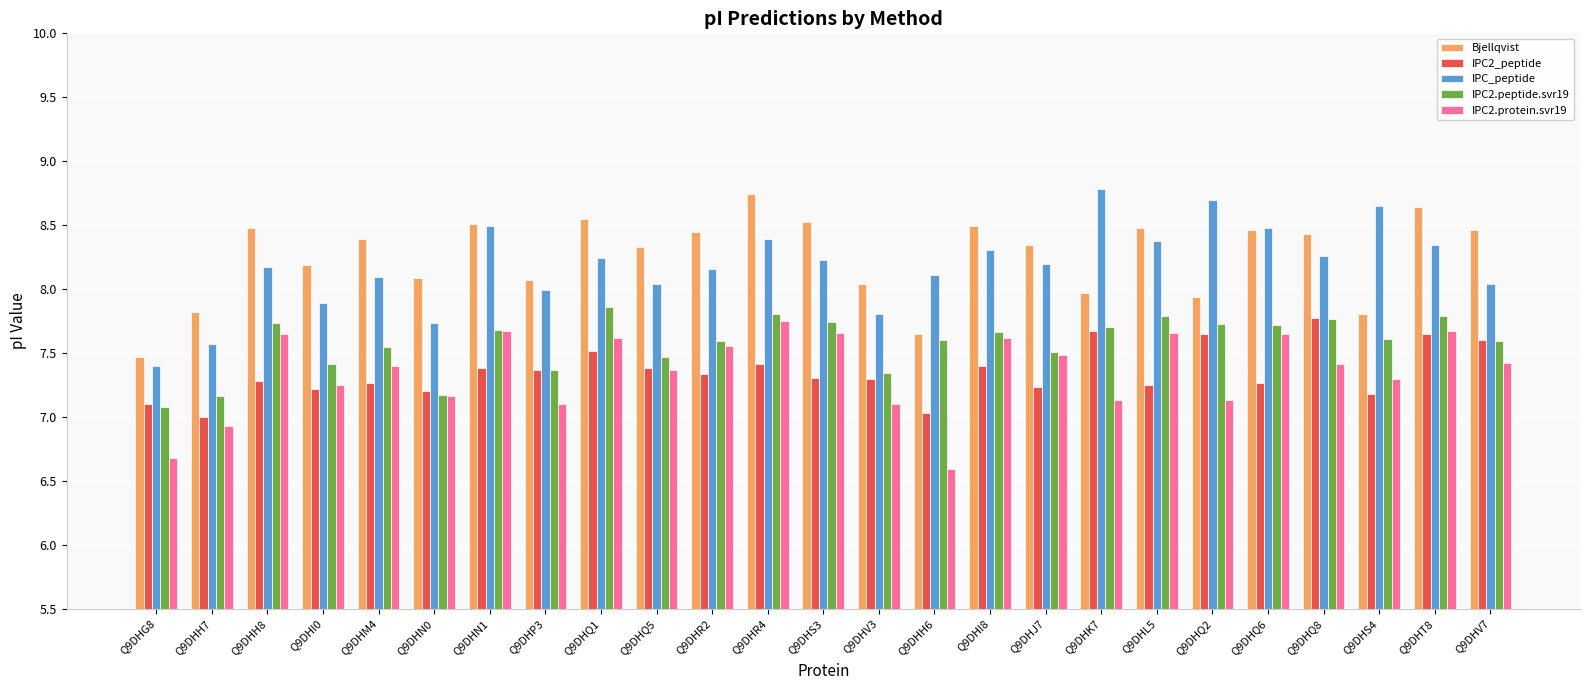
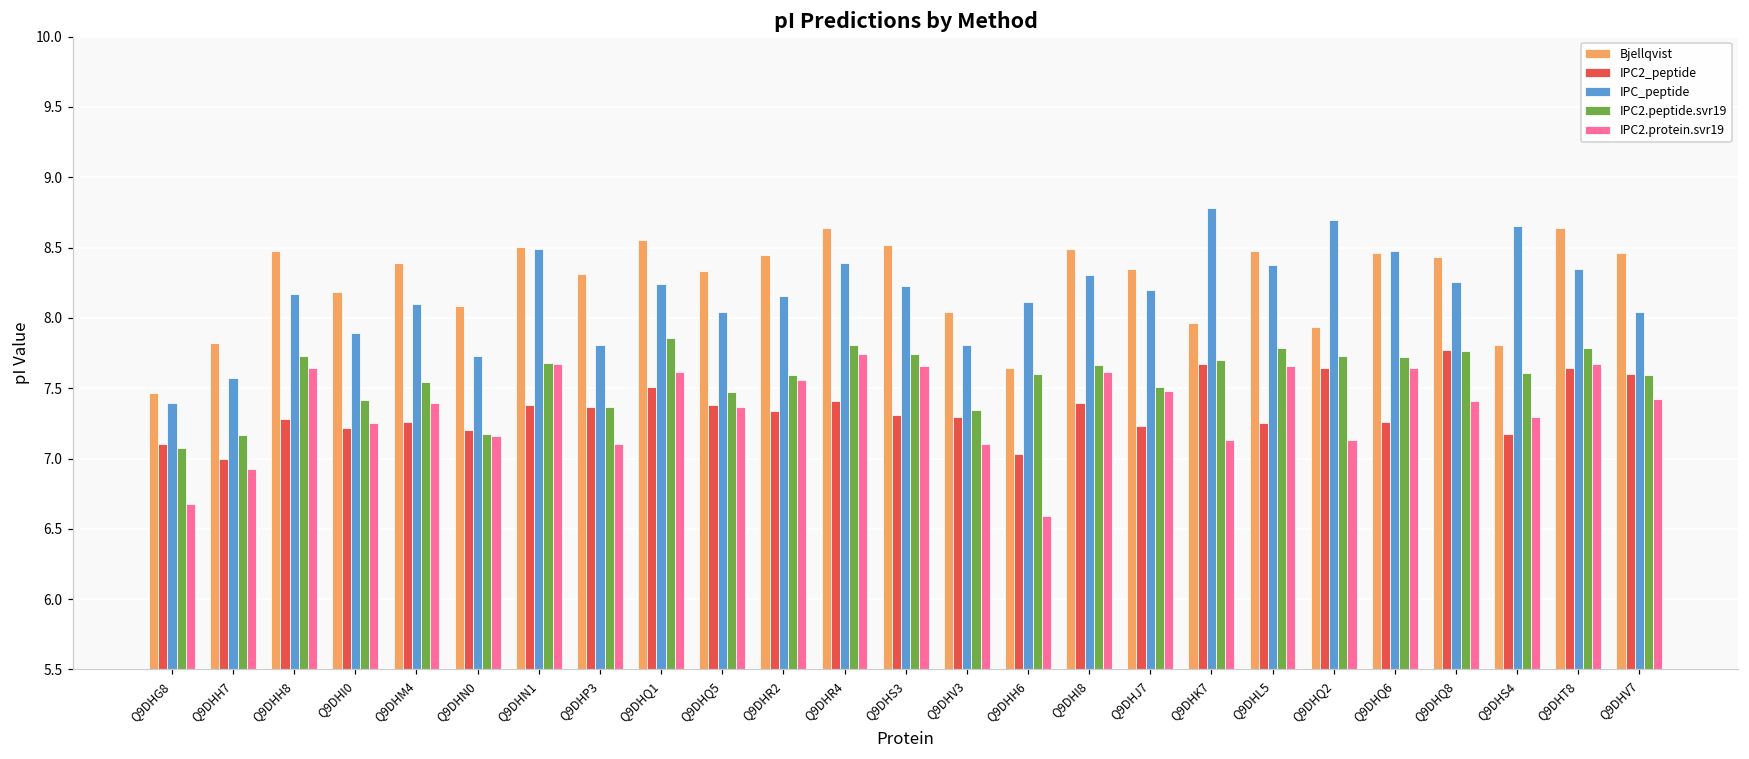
  {
    "Bjellqvist": {
      "Q9DHG8": 7.47,
      "Q9DHH7": 7.82,
      "Q9DHH8": 8.48,
      "Q9DHI0": 8.19,
      "Q9DHM4": 8.39,
      "Q9DHN0": 8.08,
      "Q9DHN1": 8.51,
-     "Q9DHP3": 8.07,
+     "Q9DHP3": 8.31,
      "Q9DHQ1": 8.55,
      "Q9DHQ5": 8.33,
      "Q9DHR2": 8.45,
-     "Q9DHR4": 8.74,
+     "Q9DHR4": 8.64,
      "Q9DHS3": 8.52,
      "Q9DHV3": 8.04,
      "Q9DHH6": 7.64,
      "Q9DHI8": 8.49,
      "Q9DHJ7": 8.35,
      "Q9DHK7": 7.97,
      "Q9DHL5": 8.48,
      "Q9DHQ2": 7.94,
      "Q9DHQ6": 8.46,
      "Q9DHQ8": 8.43,
      "Q9DHS4": 7.81,
      "Q9DHT8": 8.64,
      "Q9DHV7": 8.46
    },
    "IPC2_peptide": {
      "Q9DHG8": 7.10,
      "Q9DHH7": 7.00,
      "Q9DHH8": 7.28,
      "Q9DHI0": 7.22,
      "Q9DHM4": 7.26,
      "Q9DHN0": 7.21,
      "Q9DHN1": 7.38,
      "Q9DHP3": 7.37,
      "Q9DHQ1": 7.51,
      "Q9DHQ5": 7.38,
      "Q9DHR2": 7.34,
      "Q9DHR4": 7.41,
      "Q9DHS3": 7.31,
      "Q9DHV3": 7.29,
      "Q9DHH6": 7.03,
      "Q9DHI8": 7.40,
      "Q9DHJ7": 7.23,
      "Q9DHK7": 7.67,
      "Q9DHL5": 7.25,
      "Q9DHQ2": 7.64,
      "Q9DHQ6": 7.26,
      "Q9DHQ8": 7.78,
      "Q9DHS4": 7.18,
      "Q9DHT8": 7.64,
      "Q9DHV7": 7.60
    },
    "IPC_peptide": {
      "Q9DHG8": 7.40,
      "Q9DHH7": 7.57,
      "Q9DHH8": 8.17,
      "Q9DHI0": 7.89,
      "Q9DHM4": 8.10,
      "Q9DHN0": 7.73,
      "Q9DHN1": 8.49,
-     "Q9DHP3": 7.99,
+     "Q9DHP3": 7.81,
      "Q9DHQ1": 8.24,
      "Q9DHQ5": 8.04,
      "Q9DHR2": 8.16,
      "Q9DHR4": 8.39,
      "Q9DHS3": 8.23,
      "Q9DHV3": 7.81,
      "Q9DHH6": 8.11,
      "Q9DHI8": 8.30,
      "Q9DHJ7": 8.20,
      "Q9DHK7": 8.79,
      "Q9DHL5": 8.38,
      "Q9DHQ2": 8.70,
      "Q9DHQ6": 8.47,
      "Q9DHQ8": 8.26,
      "Q9DHS4": 8.65,
      "Q9DHT8": 8.35,
      "Q9DHV7": 8.04
    },
    "IPC2.peptide.svr19": {
      "Q9DHG8": 7.08,
      "Q9DHH7": 7.17,
      "Q9DHH8": 7.73,
      "Q9DHI0": 7.42,
      "Q9DHM4": 7.55,
      "Q9DHN0": 7.17,
      "Q9DHN1": 7.68,
      "Q9DHP3": 7.37,
      "Q9DHQ1": 7.86,
      "Q9DHQ5": 7.47,
      "Q9DHR2": 7.60,
      "Q9DHR4": 7.81,
      "Q9DHS3": 7.74,
      "Q9DHV3": 7.34,
      "Q9DHH6": 7.60,
      "Q9DHI8": 7.66,
      "Q9DHJ7": 7.51,
      "Q9DHK7": 7.70,
      "Q9DHL5": 7.79,
      "Q9DHQ2": 7.73,
      "Q9DHQ6": 7.72,
      "Q9DHQ8": 7.76,
      "Q9DHS4": 7.61,
      "Q9DHT8": 7.79,
      "Q9DHV7": 7.60
    },
    "IPC2.protein.svr19": {
      "Q9DHG8": 6.68,
      "Q9DHH7": 6.93,
      "Q9DHH8": 7.64,
      "Q9DHI0": 7.25,
      "Q9DHM4": 7.40,
      "Q9DHN0": 7.16,
      "Q9DHN1": 7.67,
      "Q9DHP3": 7.10,
      "Q9DHQ1": 7.61,
      "Q9DHQ5": 7.37,
      "Q9DHR2": 7.56,
      "Q9DHR4": 7.75,
      "Q9DHS3": 7.66,
      "Q9DHV3": 7.10,
      "Q9DHH6": 6.59,
      "Q9DHI8": 7.61,
      "Q9DHJ7": 7.48,
      "Q9DHK7": 7.13,
      "Q9DHL5": 7.66,
      "Q9DHQ2": 7.13,
      "Q9DHQ6": 7.64,
      "Q9DHQ8": 7.41,
      "Q9DHS4": 7.29,
      "Q9DHT8": 7.67,
      "Q9DHV7": 7.42
    }
  }
